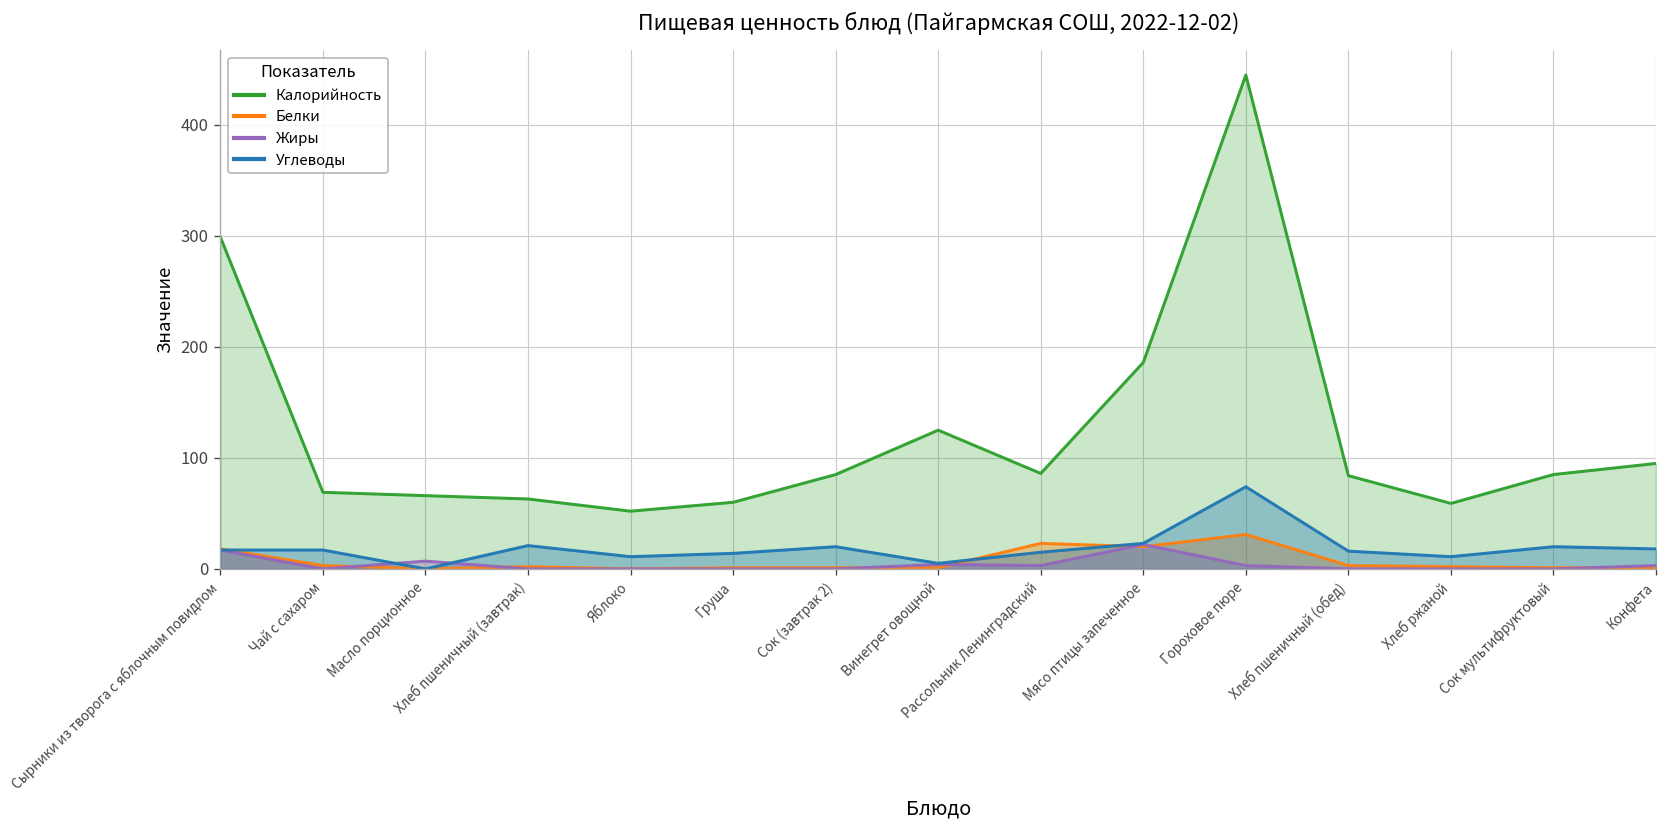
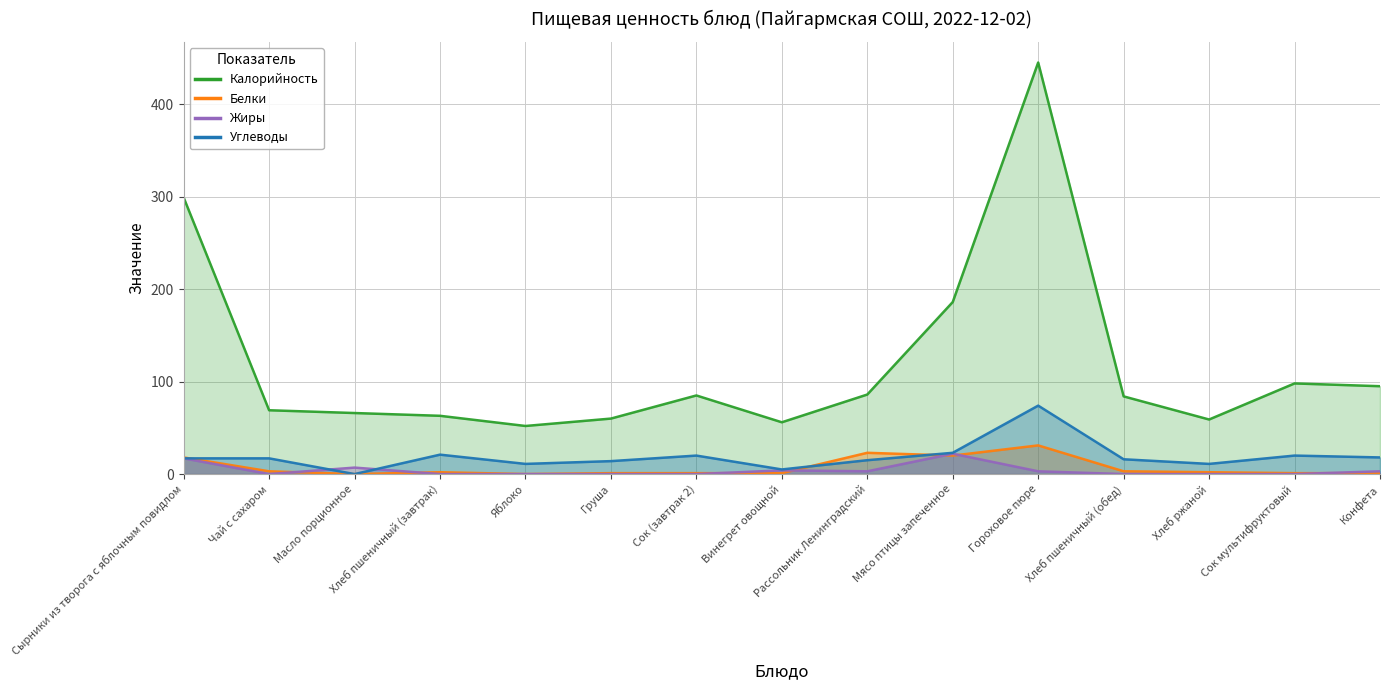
  {
    "Калорийность": {
      "Сырники из творога с яблочным повидлом": 300,
      "Чай с сахаром": 70,
      "Масло порционное": 70,
      "Хлеб пшеничный (завтрак)": 60,
      "Яблоко": 50,
      "Груша": 60,
      "Сок (завтрак 2)": 90,
-     "Винегрет овощной": 130,
+     "Винегрет овощной": 60,
      "Рассольник Ленинградский": 90,
      "Мясо птицы запеченное": 190,
      "Гороховое пюре": 450,
      "Хлеб пшеничный (обед)": 80,
      "Хлеб ржаной": 60,
-     "Сок мультифруктовый": 90,
+     "Сок мультифруктовый": 100,
      "Конфета": 100
    },
    "Белки": {
      "Чай с сахаром": 0,
      "Винегрет овощной": 0,
      "Рассольник Ленинградский": 20,
      "Гороховое пюре": 30,
      "Хлеб пшеничный (обед)": 0
    },
    "Жиры": {
      "Чай с сахаром": 0,
      "Масло порционное": 10,
      "Рассольник Ленинградский": 0,
      "Гороховое пюре": 0,
      "Хлеб пшеничный (обед)": 0
    },
    "Углеводы": {
      "Чай с сахаром": 20,
      "Хлеб пшеничный (завтрак)": 20,
      "Яблоко": 10,
      "Груша": 10,
      "Сок (завтрак 2)": 20,
      "Рассольник Ленинградский": 20,
      "Гороховое пюре": 70,
      "Хлеб пшеничный (обед)": 20,
      "Хлеб ржаной": 10,
      "Сок мультифруктовый": 20,
      "Конфета": 20
    }
  }
